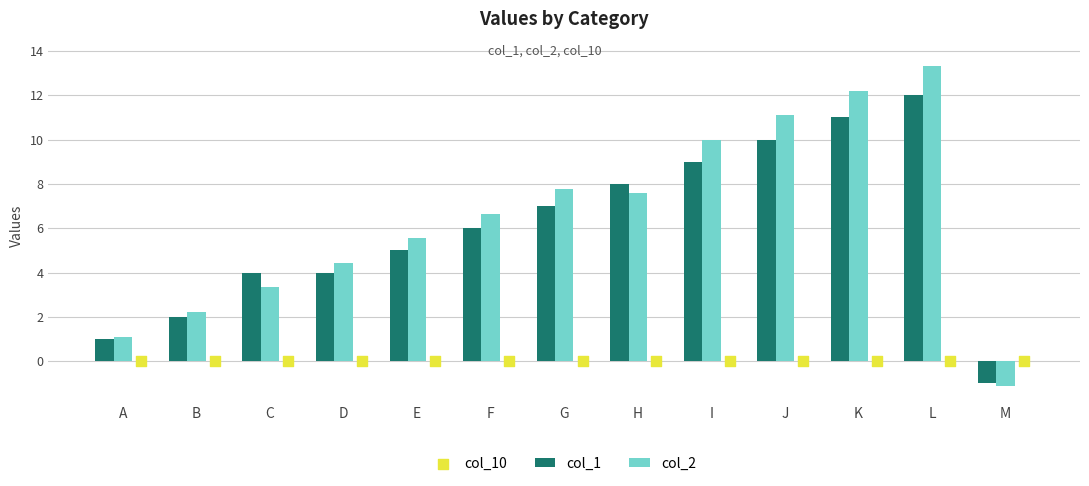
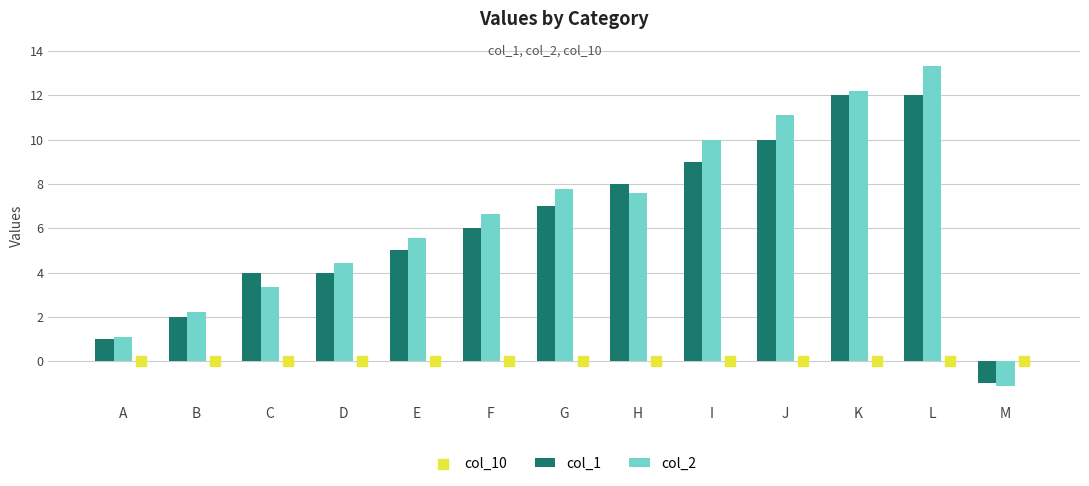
  {
    "col_1": {
      "A": 1,
      "B": 2,
      "C": 4,
      "D": 4,
      "E": 5,
      "F": 6,
      "G": 7,
      "H": 8,
      "I": 9,
      "J": 10,
-     "K": 11,
+     "K": 12,
      "L": 12,
      "M": -1
    },
    "col_2": {
      "A": 1,
      "B": 2.2,
      "C": 3.3,
      "D": 4.4,
      "E": 5.6,
      "F": 6.7,
      "G": 7.8,
      "H": 7.6,
      "I": 10,
      "J": 11,
      "K": 12.2,
      "L": 13.3,
      "M": -1
    },
    "col_10": {
      "A": 0,
      "B": 0,
      "C": 0,
      "D": 0,
      "E": 0,
      "F": 0,
      "G": 0,
      "H": 0,
      "I": 0,
      "J": 0,
      "K": 0,
      "L": 0,
      "M": 0
    }
  }
